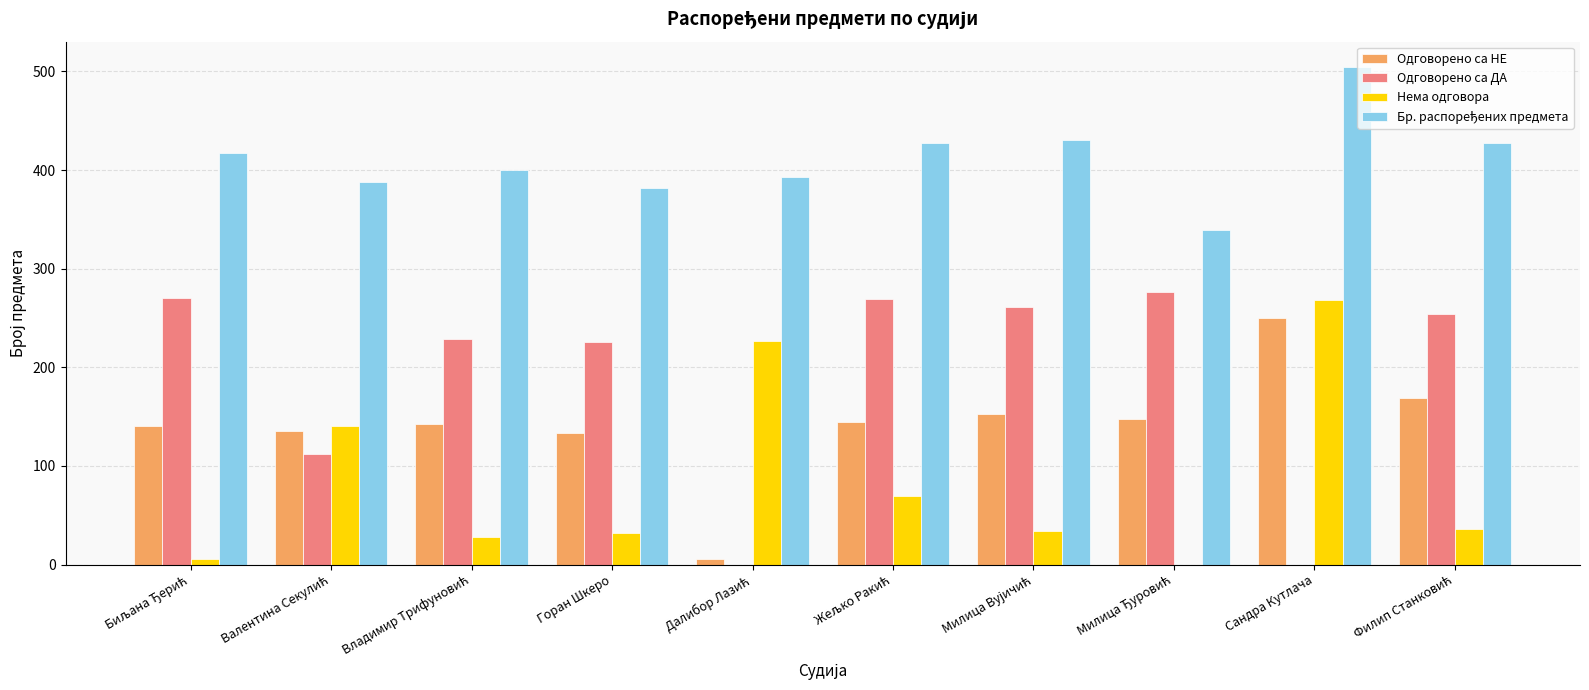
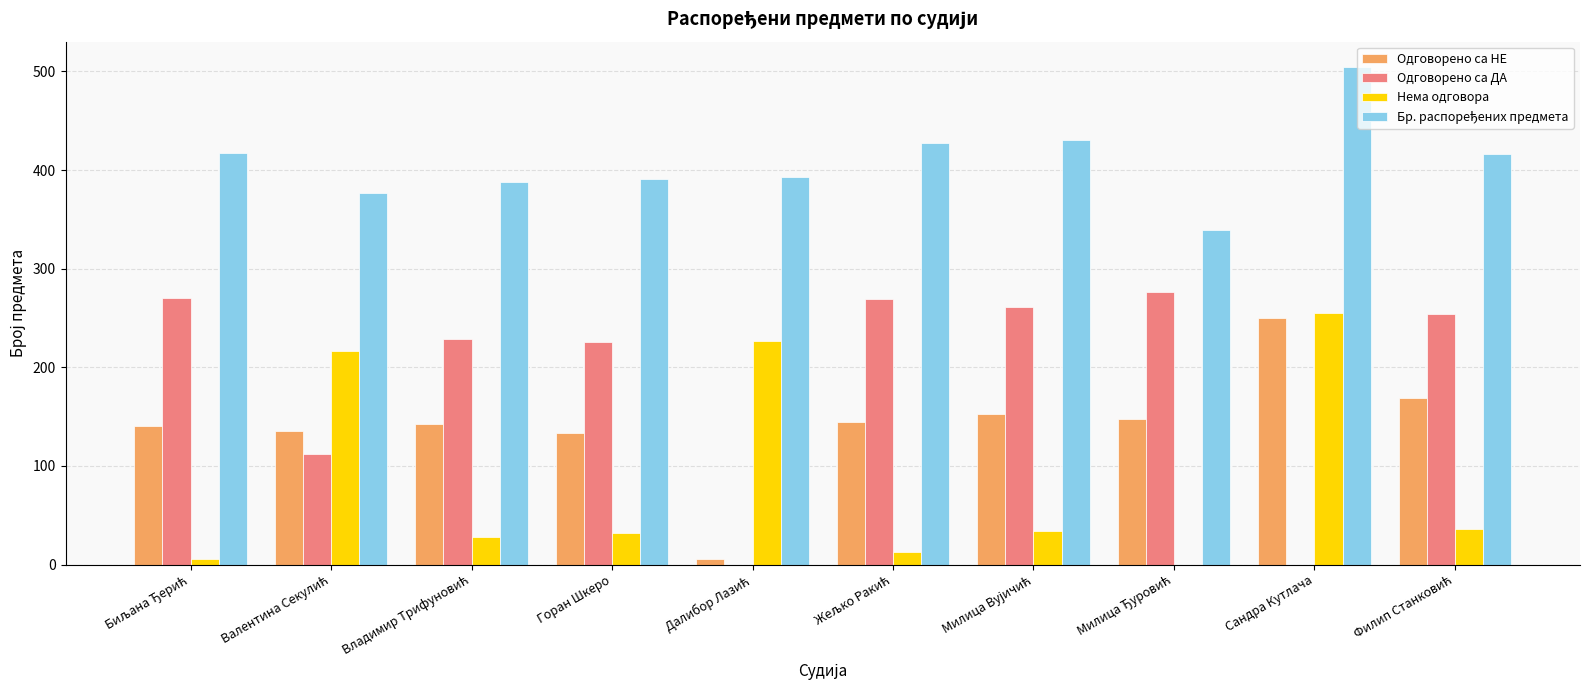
  {
    "Нема одговора": {
      "Биљана Ђерић": 10,
-     "Валентина Секулић": 140,
+     "Валентина Секулић": 220,
      "Владимир Трифуновић": 30,
      "Горан Шкеро": 30,
      "Далибор Лазић": 230,
-     "Жељко Ракић": 70,
+     "Жељко Ракић": 10,
      "Милица Вујичић": 30,
      "Милица Ђуровић": 0,
-     "Сандра Кутлача": 270,
+     "Сандра Кутлача": 260,
      "Филип Станковић": 40
    },
    "Бр. распоређених предмета": {
      "Биљана Ђерић": 420,
-     "Валентина Секулић": 390,
-     "Владимир Трифуновић": 400,
-     "Горан Шкеро": 380,
+     "Валентина Секулић": 380,
+     "Владимир Трифуновић": 390,
+     "Горан Шкеро": 390,
      "Далибор Лазић": 390,
      "Жељко Ракић": 430,
      "Милица Вујичић": 430,
      "Милица Ђуровић": 340,
      "Сандра Кутлача": 510,
-     "Филип Станковић": 430
+     "Филип Станковић": 420
    }
  }
